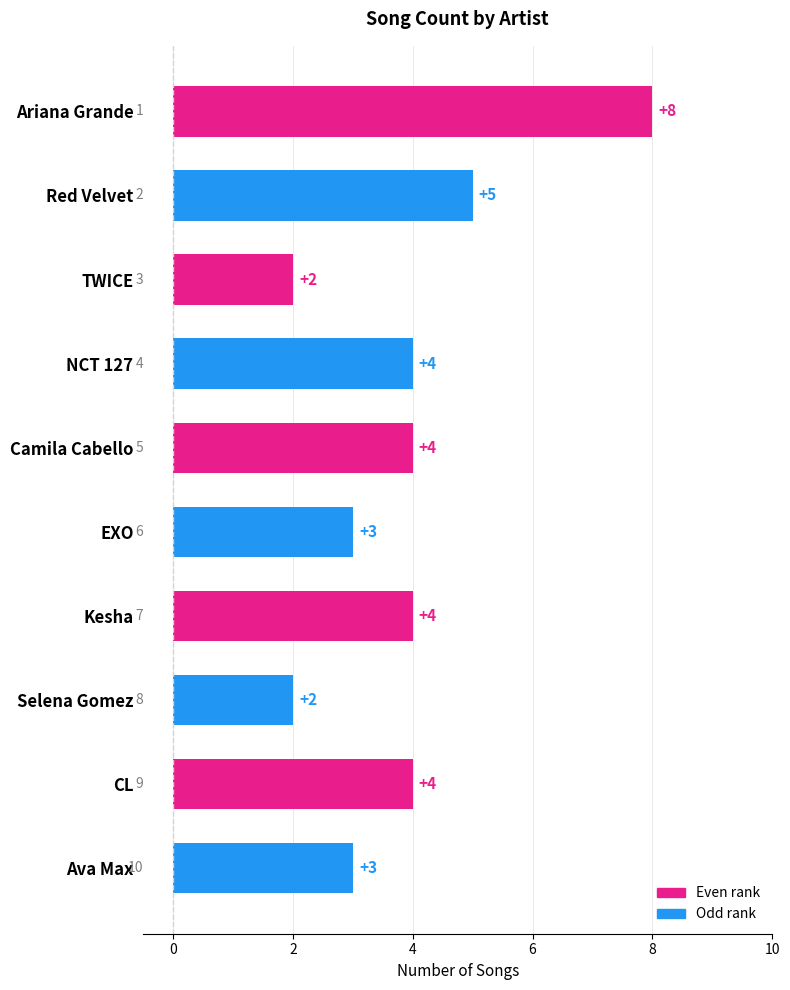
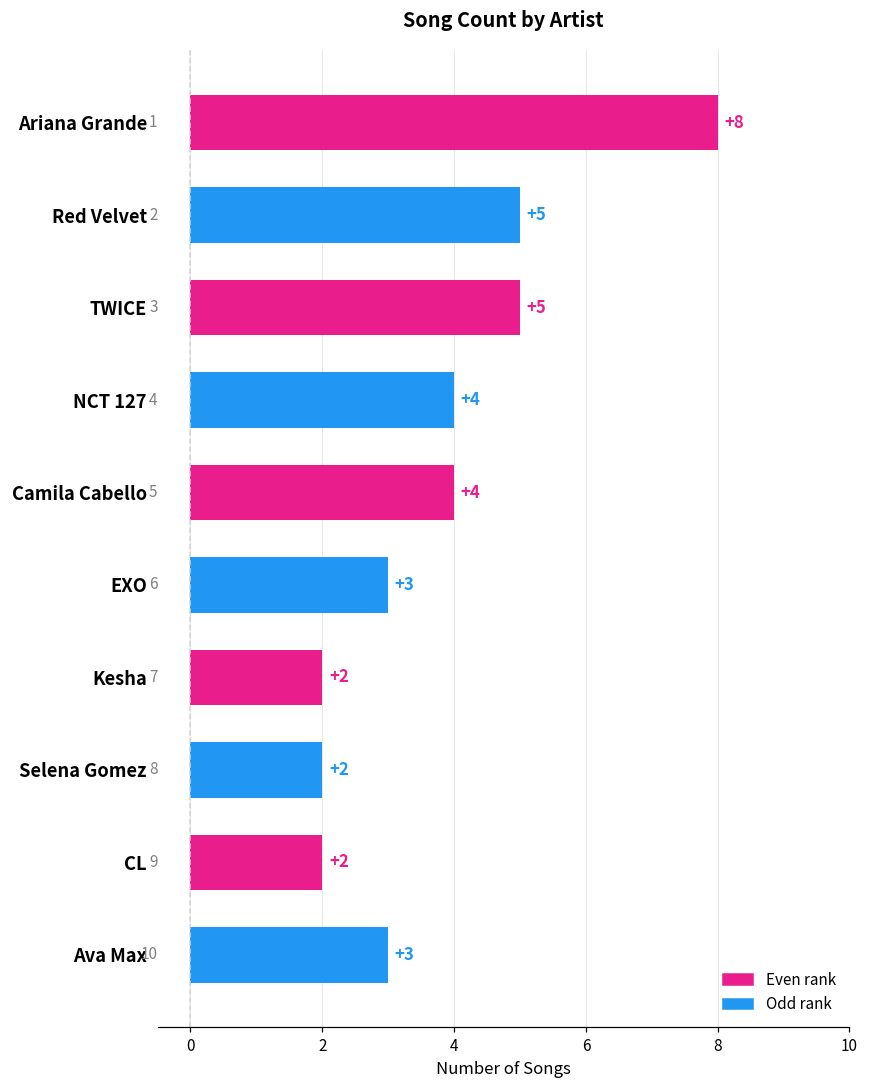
  {
    "Ariana Grande": "+8",
    "Red Velvet": "+5",
-   "TWICE": "+2",
+   "TWICE": "+5",
    "NCT 127": "+4",
    "Camila Cabello": "+4",
    "EXO": "+3",
-   "Kesha": "+4",
+   "Kesha": "+2",
    "Selena Gomez": "+2",
-   "CL": "+4",
+   "CL": "+2",
    "Ava Max": "+3"
  }
